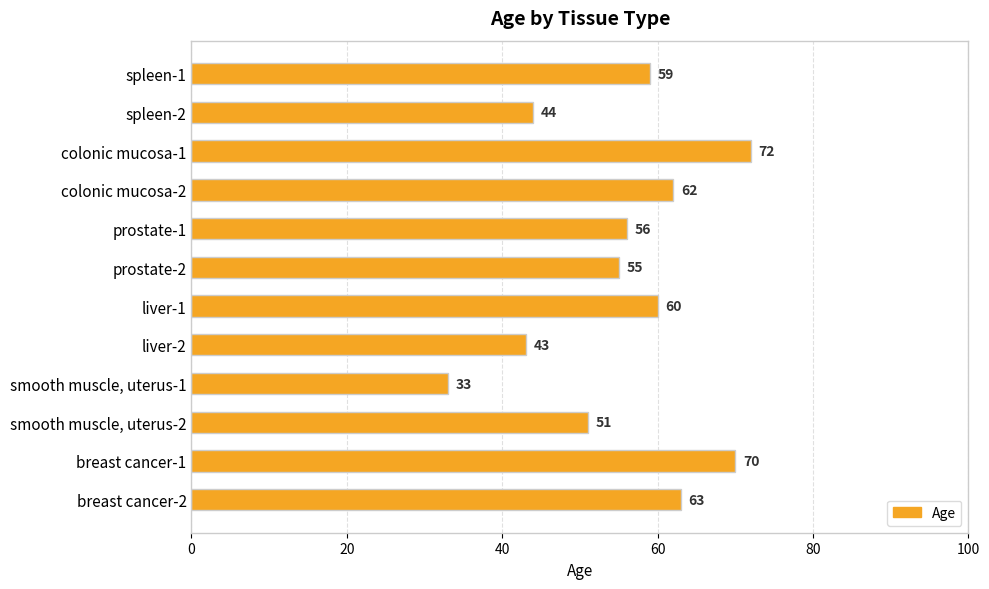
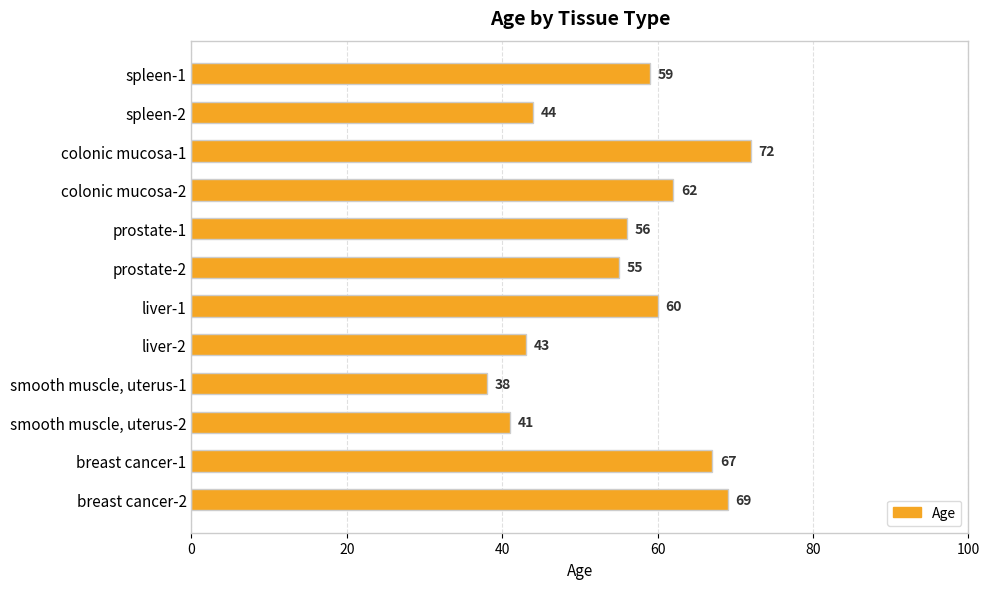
  {
    "spleen-1": 59,
    "spleen-2": 44,
    "colonic mucosa-1": 72,
    "colonic mucosa-2": 62,
    "prostate-1": 56,
    "prostate-2": 55,
    "liver-1": 60,
    "liver-2": 43,
-   "smooth muscle, uterus-1": 33,
-   "smooth muscle, uterus-2": 51,
-   "breast cancer-1": 70,
-   "breast cancer-2": 63
+   "smooth muscle, uterus-1": 38,
+   "smooth muscle, uterus-2": 41,
+   "breast cancer-1": 67,
+   "breast cancer-2": 69
  }
